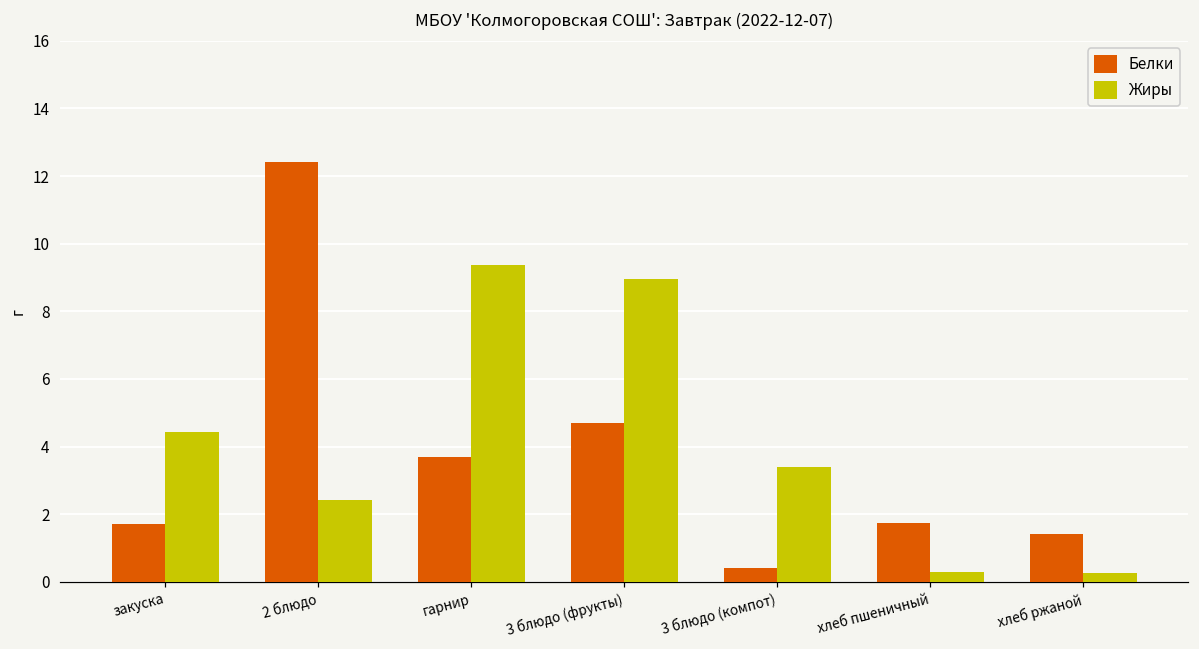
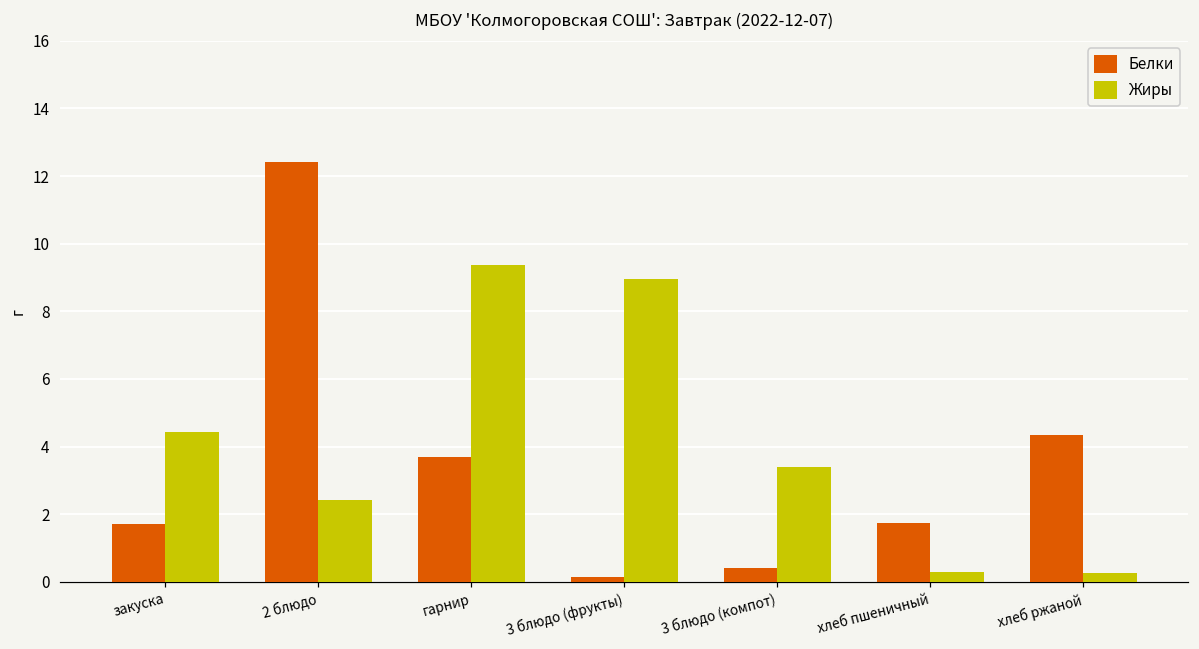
  {
    "Белки": {
      "закуска": 1.7,
      "2 блюдо": 12.4,
      "гарнир": 3.7,
-     "3 блюдо (фрукты)": 4.7,
+     "3 блюдо (фрукты)": 0.2,
      "3 блюдо (компот)": 0.4,
      "хлеб пшеничный": 1.7,
-     "хлеб ржаной": 1.4
+     "хлеб ржаной": 4.3
    },
    "Жиры": {
      "закуска": 4.4,
      "2 блюдо": 2.4,
      "гарнир": 9.4,
      "3 блюдо (фрукты)": 9.0,
      "3 блюдо (компот)": 3.4,
      "хлеб пшеничный": 0.3,
      "хлеб ржаной": 0.3
    }
  }
